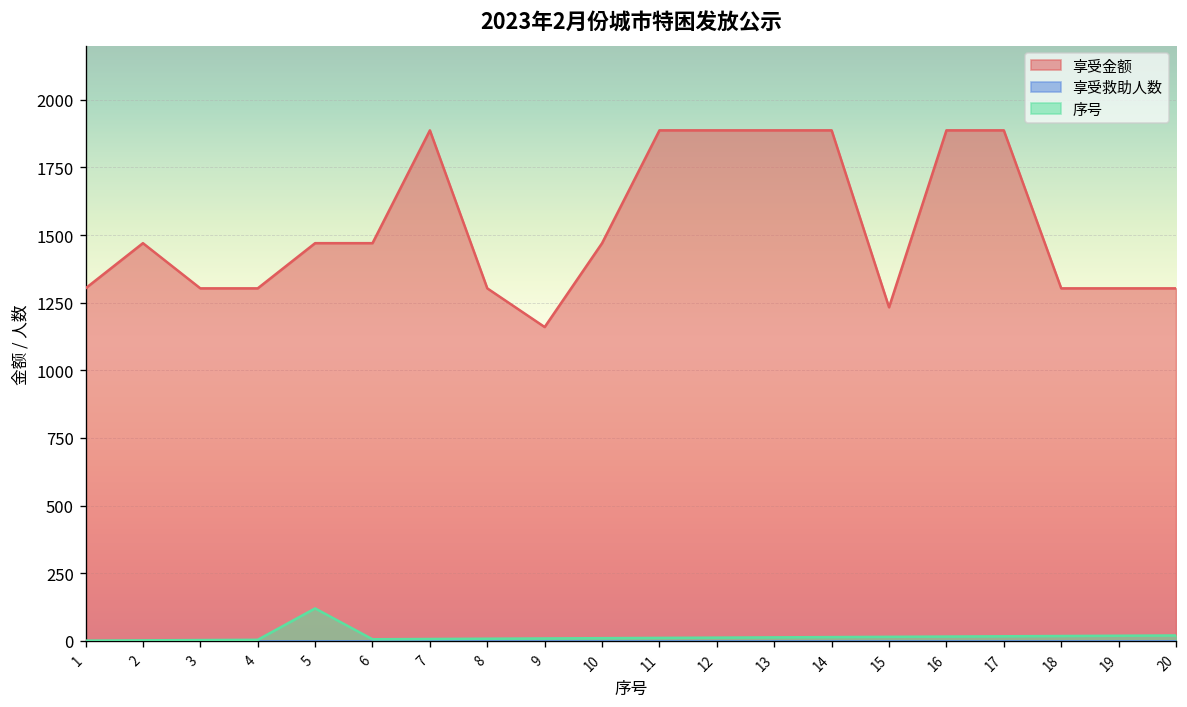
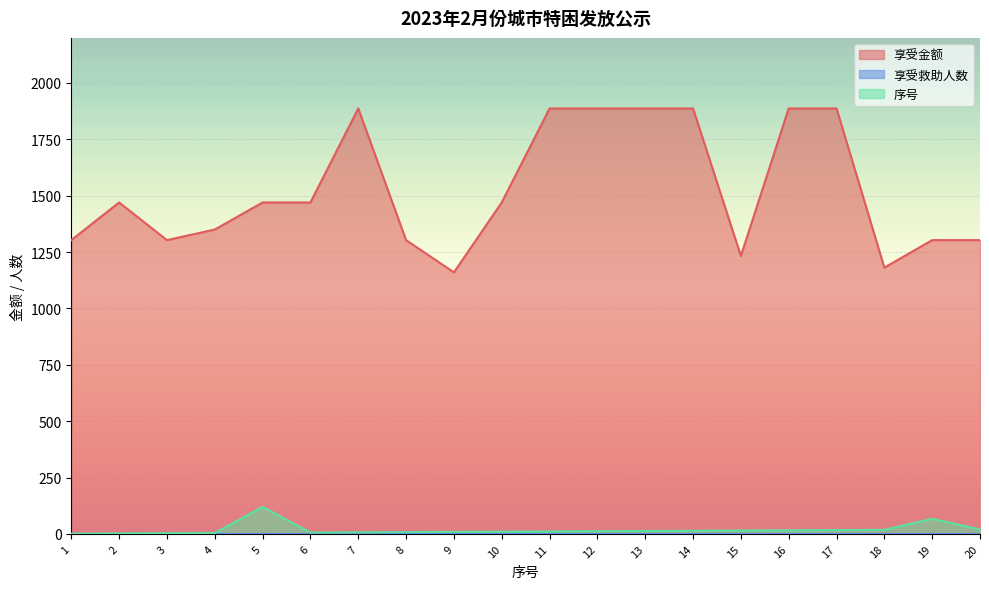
  {
    "享受金额": {
      "1": 1300,
      "2": 1470,
      "3": 1300,
-     "4": 1300,
+     "4": 1350,
      "5": 1470,
      "6": 1470,
      "7": 1890,
      "8": 1300,
      "9": 1160,
      "10": 1470,
      "11": 1890,
      "12": 1890,
      "13": 1890,
      "14": 1890,
      "15": 1230,
      "16": 1890,
      "17": 1890,
-     "18": 1300,
+     "18": 1180,
      "19": 1300,
      "20": 1300
    },
    "享受救助人数": {
      "5": 0,
      "13": 0,
      "14": 0,
      "15": 0,
      "16": 0,
      "17": 0,
      "18": 0,
      "19": 0,
      "20": 0
    },
    "序号": {
      "5": 120,
      "13": 10,
      "14": 10,
      "15": 20,
      "16": 20,
      "17": 20,
      "18": 20,
-     "19": 20,
+     "19": 70,
      "20": 20
    }
  }
